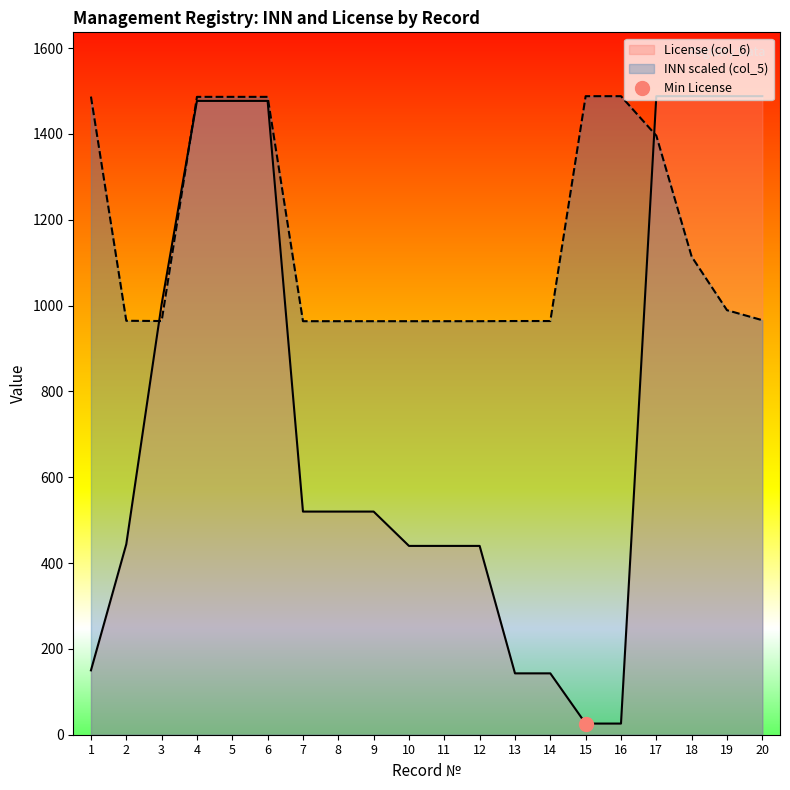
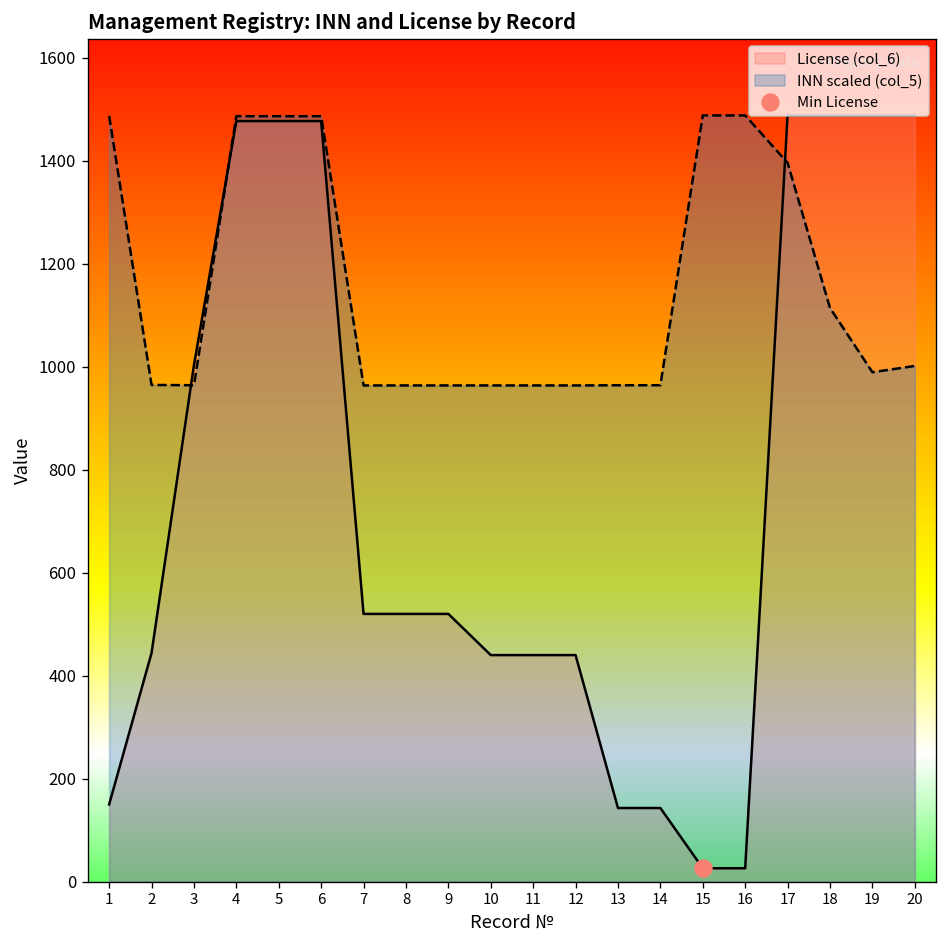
  {
    "INN scaled (col_5)": {
      "1": 1490,
      "2": 960,
      "3": 960,
      "4": 1490,
      "5": 1490,
      "6": 1490,
      "7": 960,
      "8": 960,
      "9": 960,
      "10": 960,
      "11": 960,
      "12": 960,
      "13": 960,
      "14": 960,
      "15": 1490,
      "16": 1490,
      "17": 1400,
      "18": 1110,
      "19": 990,
-     "20": 970
+     "20": 1000
    }
  }
